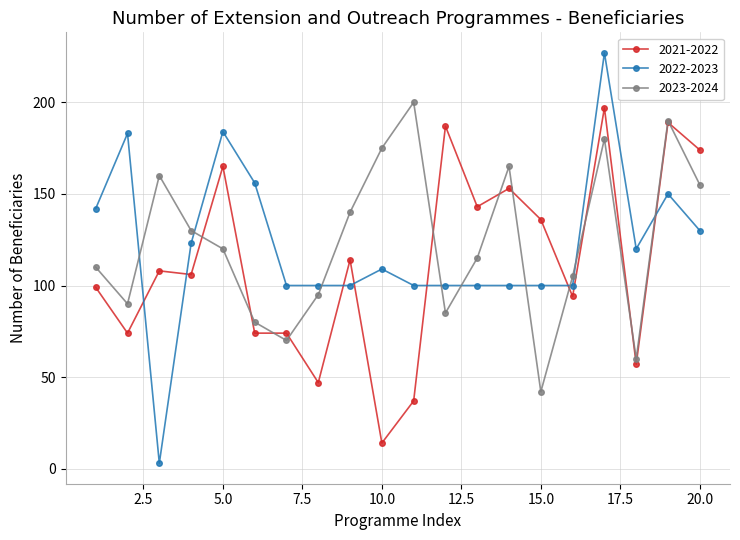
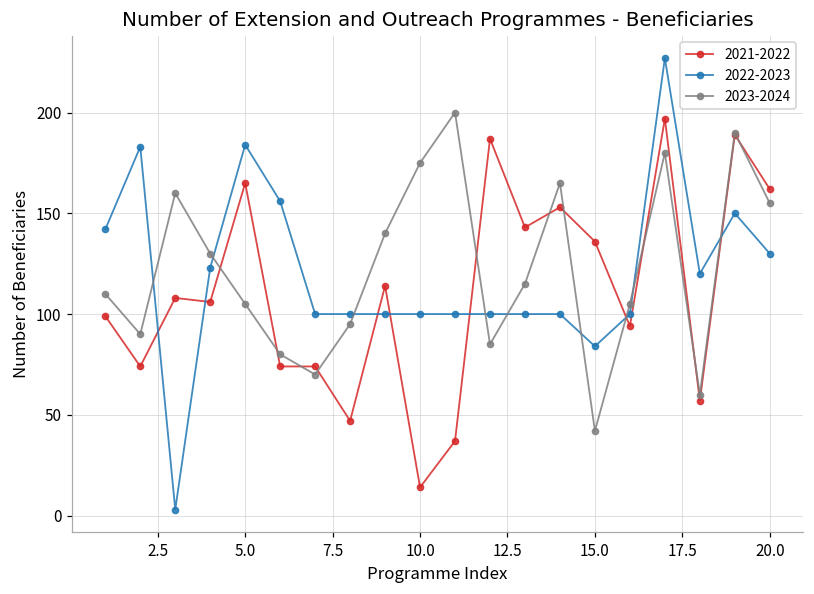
  {
    "2021-2022": {
      "5.0": 165,
      "10.0": 14,
      "15.0": 136,
-     "20.0": 174
+     "20.0": 162
    },
    "2022-2023": {
      "5.0": 184,
-     "10.0": 109,
-     "15.0": 100,
+     "10.0": 100,
+     "15.0": 84,
      "20.0": 130
    },
    "2023-2024": {
-     "5.0": 120,
+     "5.0": 105,
      "10.0": 175,
      "15.0": 42,
      "20.0": 155
    }
  }
